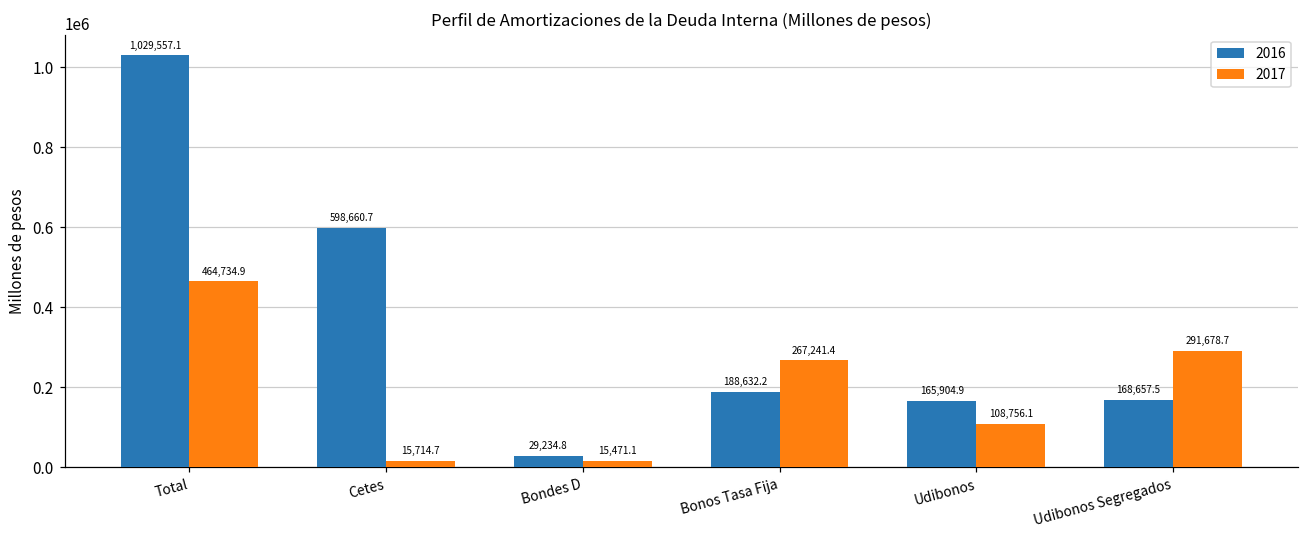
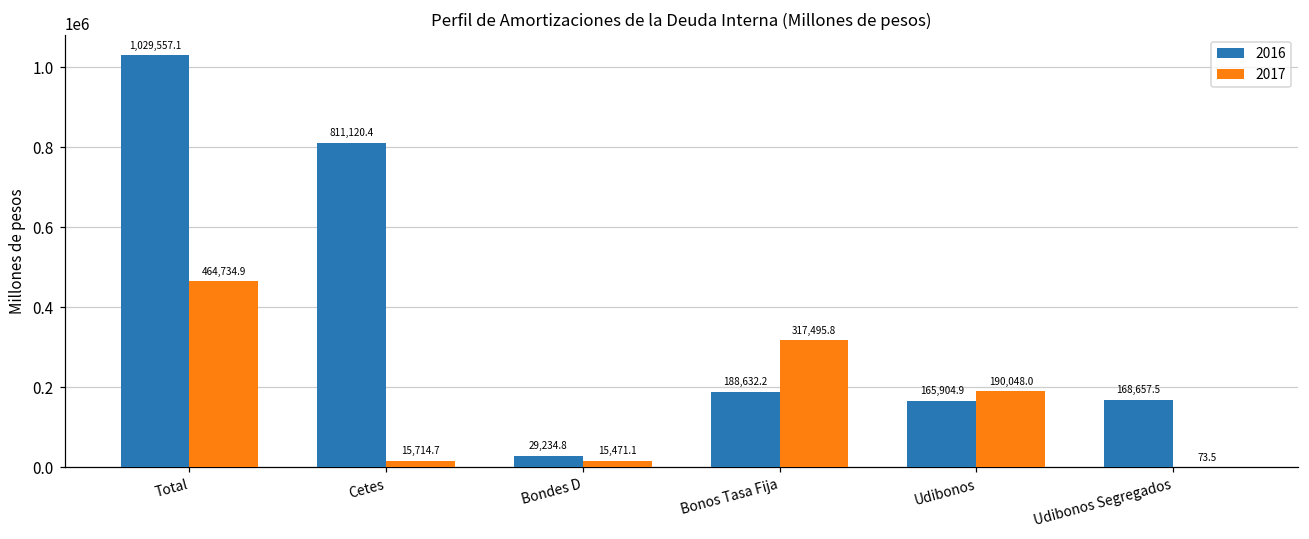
  {
    "2016": {
      "Total": "1,029,557.1",
-     "Cetes": "598,660.7",
+     "Cetes": "811,120.4",
      "Bondes D": "29,234.8",
      "Bonos Tasa Fija": "188,632.2",
      "Udibonos": "165,904.9",
      "Udibonos Segregados": "168,657.5"
    },
    "2017": {
      "Total": "464,734.9",
      "Cetes": "15,714.7",
      "Bondes D": "15,471.1",
-     "Bonos Tasa Fija": "267,241.4",
-     "Udibonos": "108,756.1",
-     "Udibonos Segregados": "291,678.7"
+     "Bonos Tasa Fija": "317,495.8",
+     "Udibonos": "190,048.0",
+     "Udibonos Segregados": "73.5"
    }
  }
